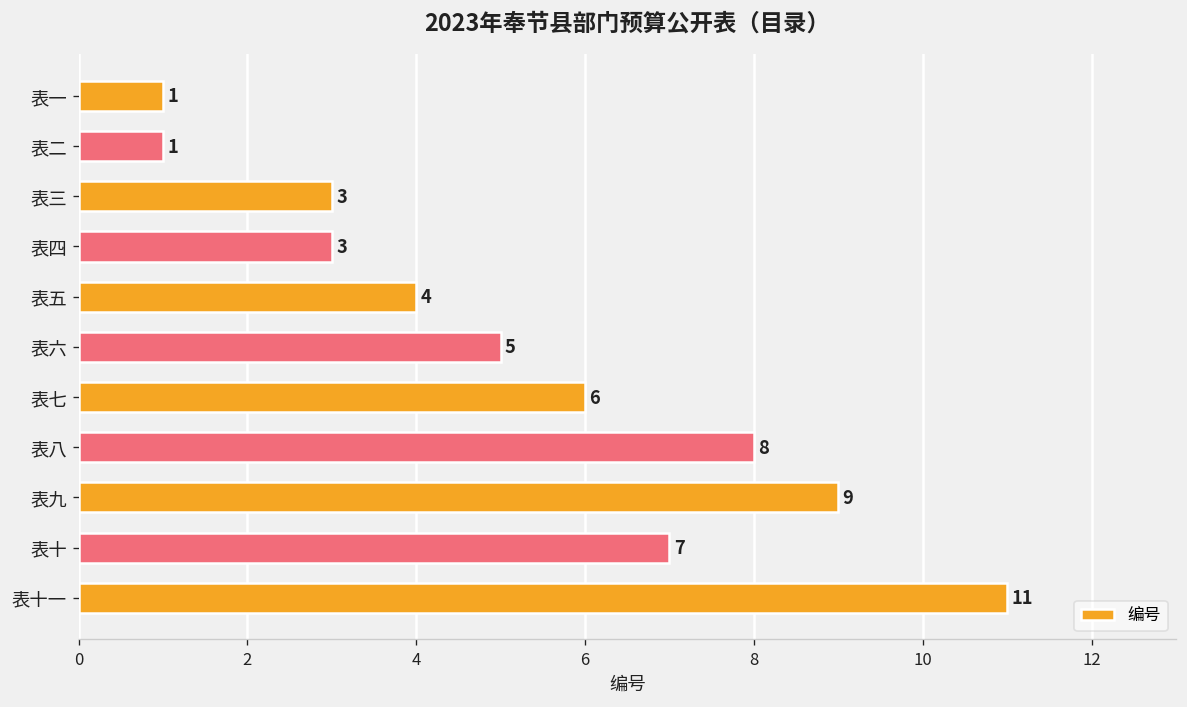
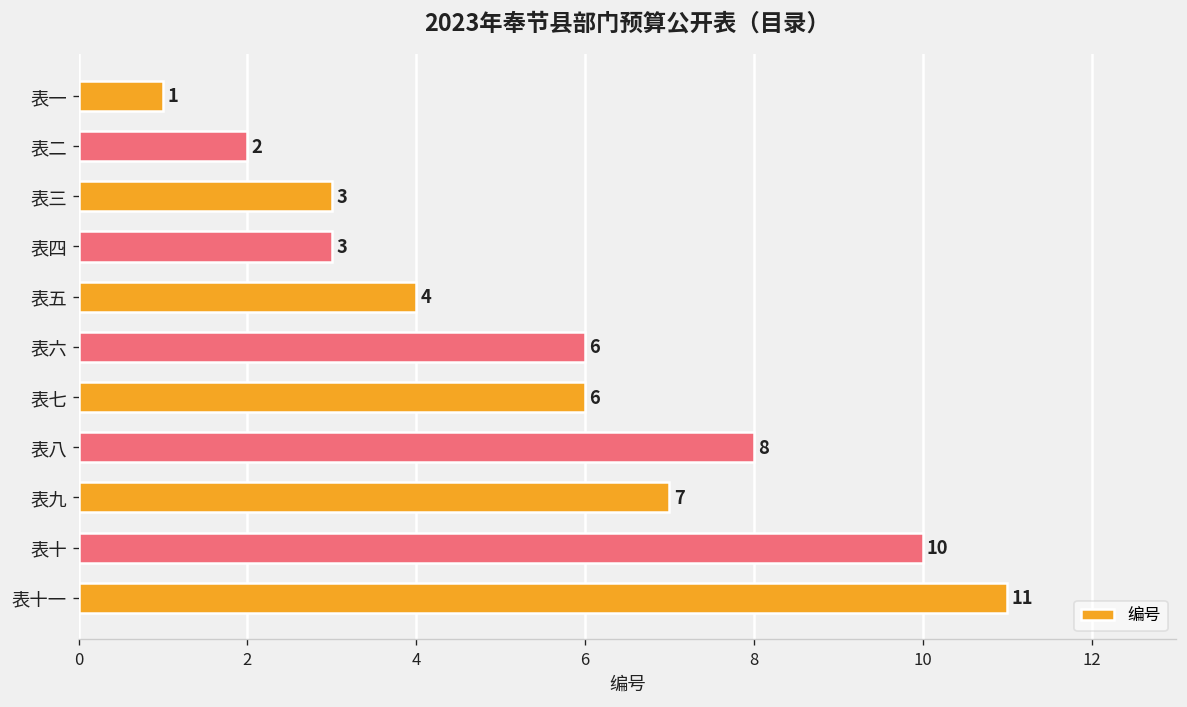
  {
    "表一": 1,
-   "表二": 1,
+   "表二": 2,
    "表三": 3,
    "表四": 3,
    "表五": 4,
-   "表六": 5,
+   "表六": 6,
    "表七": 6,
    "表八": 8,
-   "表九": 9,
-   "表十": 7,
+   "表九": 7,
+   "表十": 10,
    "表十一": 11
  }
